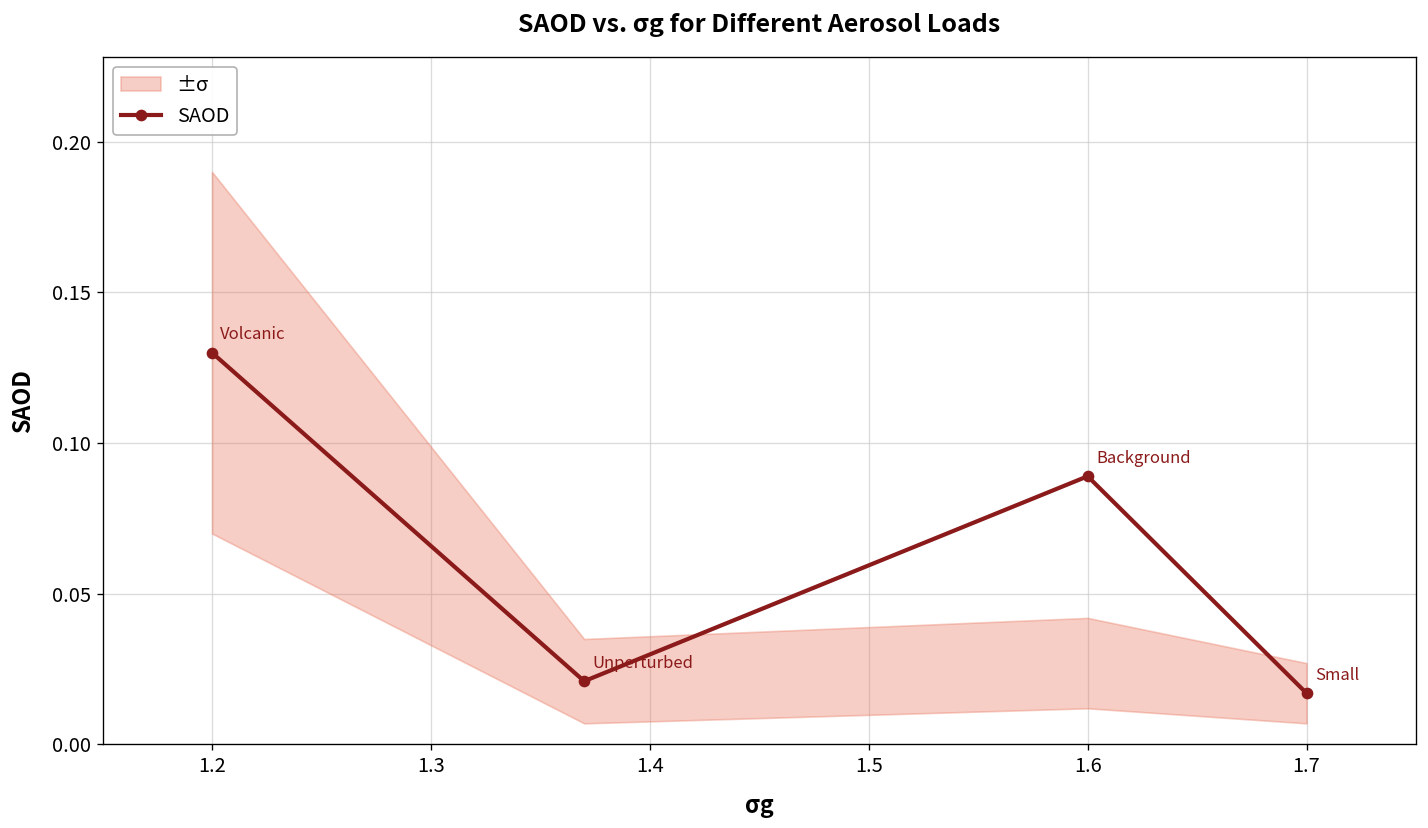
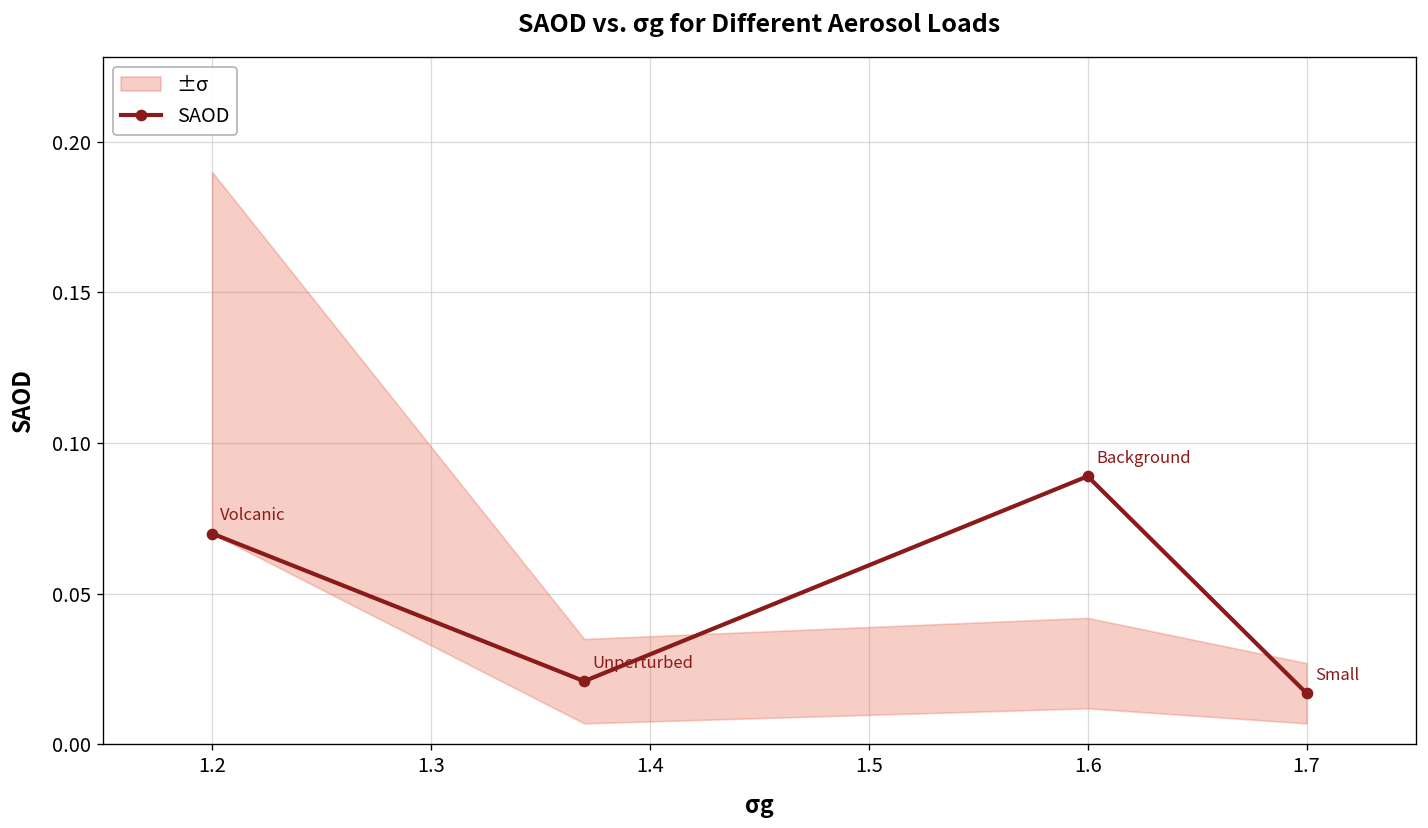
  {
    "SAOD": {
-     "1.2": 0.13,
+     "1.2": 0.07,
      "1.6": 0.089,
      "1.7": 0.017
    }
  }
